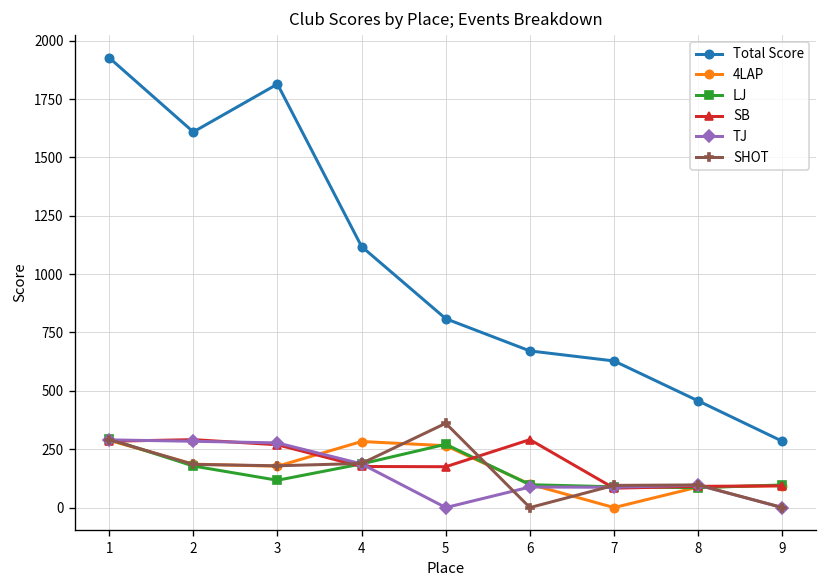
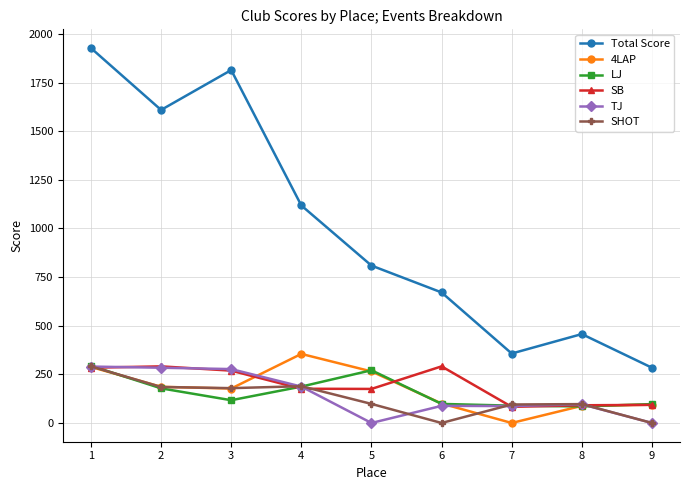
  {
    "Total Score": {
      "1": 1930,
      "2": 1610,
      "3": 1810,
      "4": 1120,
      "5": 810,
      "6": 670,
-     "7": 630,
+     "7": 360,
      "8": 460,
      "9": 280
    },
    "4LAP": {
-     "4": 280,
+     "4": 360,
      "7": 0
    },
    "LJ": {
      "3": 120
    },
    "SB": {
      "5": 180,
      "6": 290
    },
    "TJ": {
      "5": 0
    },
    "SHOT": {
-     "5": 360,
+     "5": 100,
      "6": 0
    }
  }
